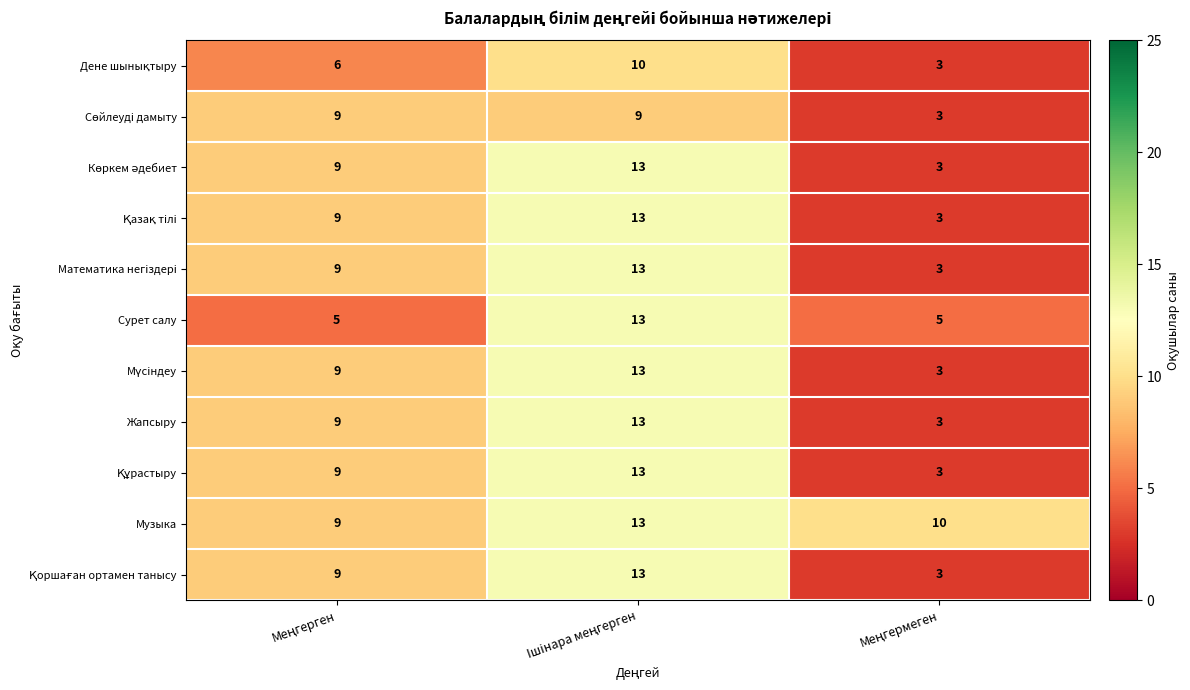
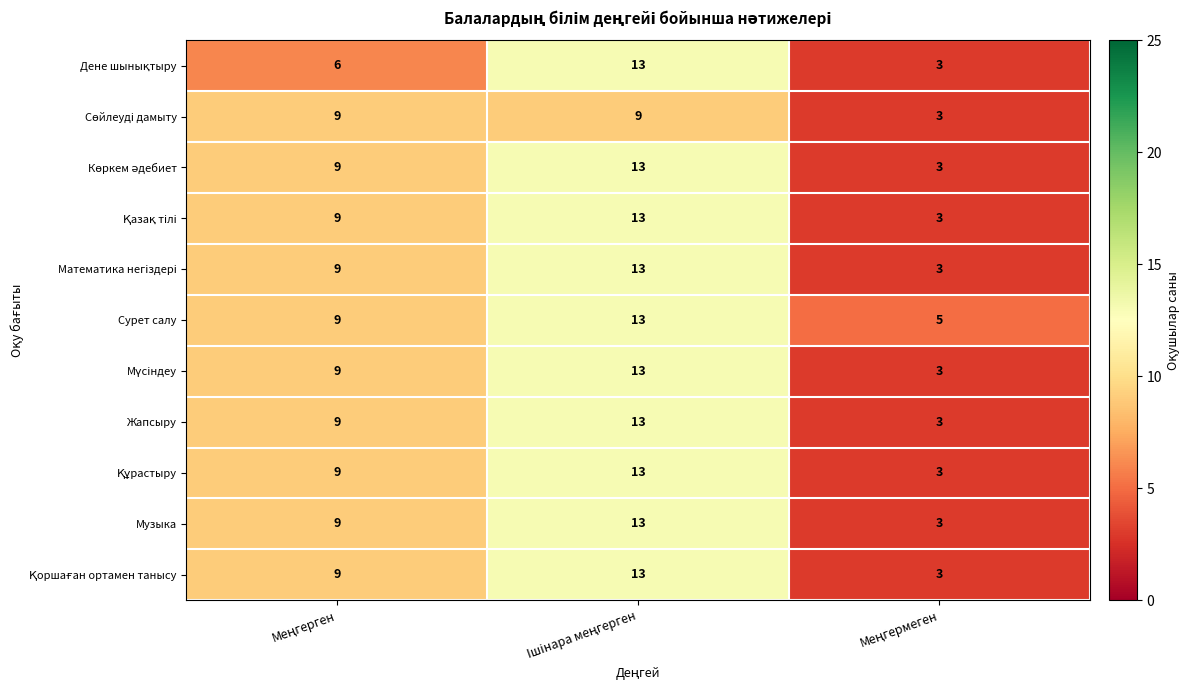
  {
    "Дене шынықтыру": {
      "Меңгерген": 6,
-     "Ішінара меңгерген": 10,
+     "Ішінара меңгерген": 13,
      "Меңгермеген": 3
    },
    "Сөйлеуді дамыту": {
      "Меңгерген": 9,
      "Ішінара меңгерген": 9,
      "Меңгермеген": 3
    },
    "Көркем әдебиет": {
      "Меңгерген": 9,
      "Ішінара меңгерген": 13,
      "Меңгермеген": 3
    },
    "Қазақ тілі": {
      "Меңгерген": 9,
      "Ішінара меңгерген": 13,
      "Меңгермеген": 3
    },
    "Математика негіздері": {
      "Меңгерген": 9,
      "Ішінара меңгерген": 13,
      "Меңгермеген": 3
    },
    "Сурет салу": {
-     "Меңгерген": 5,
+     "Меңгерген": 9,
      "Ішінара меңгерген": 13,
      "Меңгермеген": 5
    },
    "Мүсіндеу": {
      "Меңгерген": 9,
      "Ішінара меңгерген": 13,
      "Меңгермеген": 3
    },
    "Жапсыру": {
      "Меңгерген": 9,
      "Ішінара меңгерген": 13,
      "Меңгермеген": 3
    },
    "Құрастыру": {
      "Меңгерген": 9,
      "Ішінара меңгерген": 13,
      "Меңгермеген": 3
    },
    "Музыка": {
      "Меңгерген": 9,
      "Ішінара меңгерген": 13,
-     "Меңгермеген": 10
+     "Меңгермеген": 3
    },
    "Қоршаған ортамен танысу": {
      "Меңгерген": 9,
      "Ішінара меңгерген": 13,
      "Меңгермеген": 3
    }
  }
